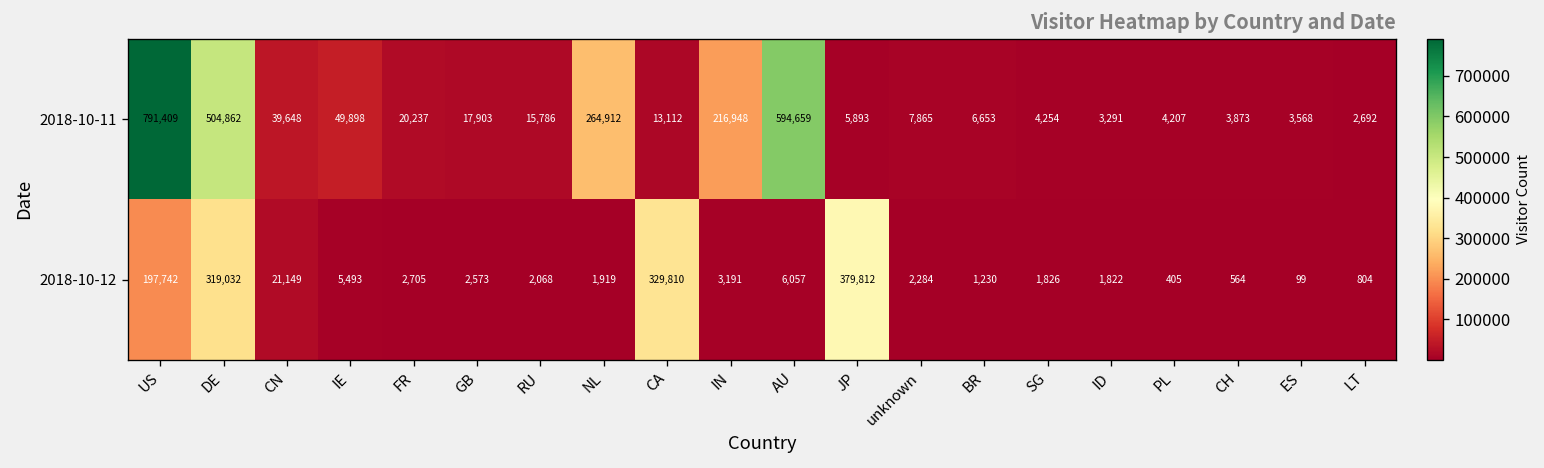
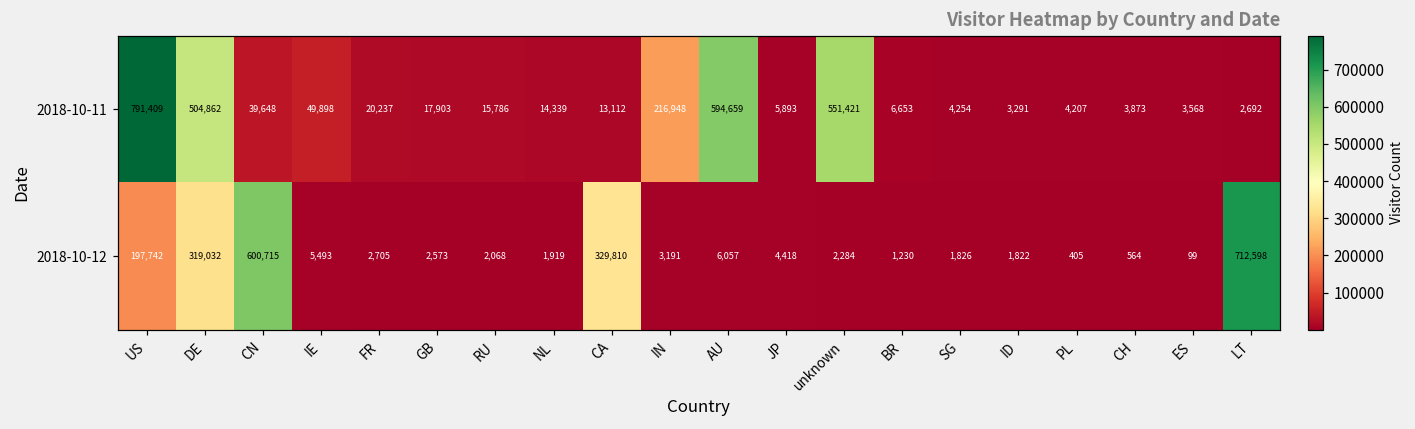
  {
    "2018-10-11": {
      "US": "791,409",
      "DE": "504,862",
      "CN": "39,648",
      "IE": "49,898",
      "FR": "20,237",
      "GB": "17,903",
      "RU": "15,786",
-     "NL": "264,912",
+     "NL": "14,339",
      "CA": "13,112",
      "IN": "216,948",
      "AU": "594,659",
      "JP": "5,893",
-     "unknown": "7,865",
+     "unknown": "551,421",
      "BR": "6,653",
      "SG": "4,254",
      "ID": "3,291",
      "PL": "4,207",
      "CH": "3,873",
      "ES": "3,568",
      "LT": "2,692"
    },
    "2018-10-12": {
      "US": "197,742",
      "DE": "319,032",
-     "CN": "21,149",
+     "CN": "600,715",
      "IE": "5,493",
      "FR": "2,705",
      "GB": "2,573",
      "RU": "2,068",
      "NL": "1,919",
      "CA": "329,810",
      "IN": "3,191",
      "AU": "6,057",
-     "JP": "379,812",
+     "JP": "4,418",
      "unknown": "2,284",
      "BR": "1,230",
      "SG": "1,826",
      "ID": "1,822",
      "PL": "405",
      "CH": "564",
      "ES": "99",
-     "LT": "804"
+     "LT": "712,598"
    }
  }
